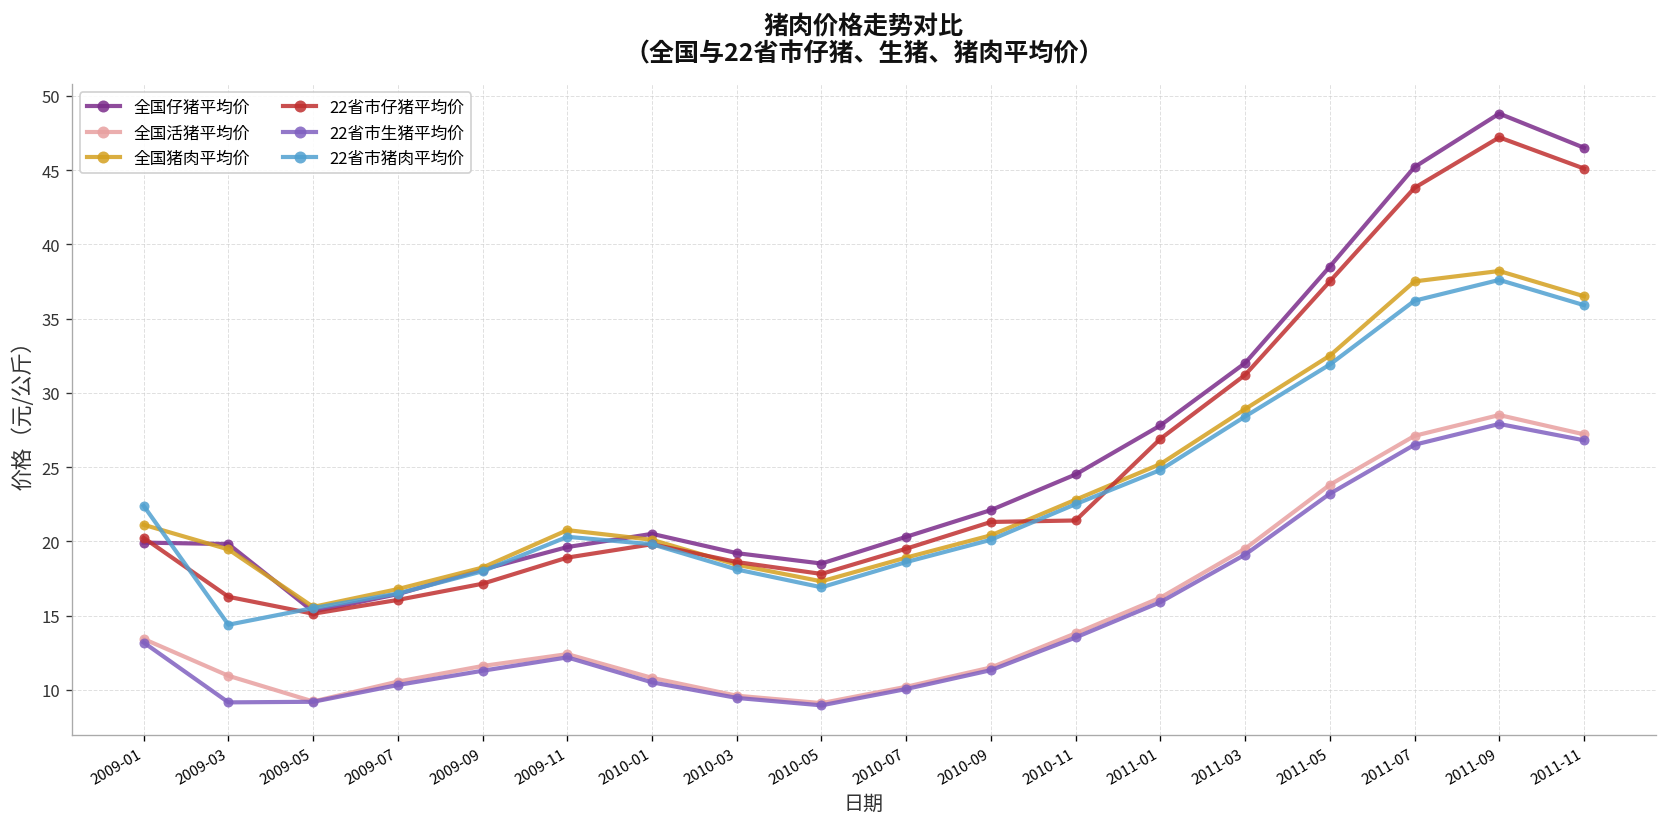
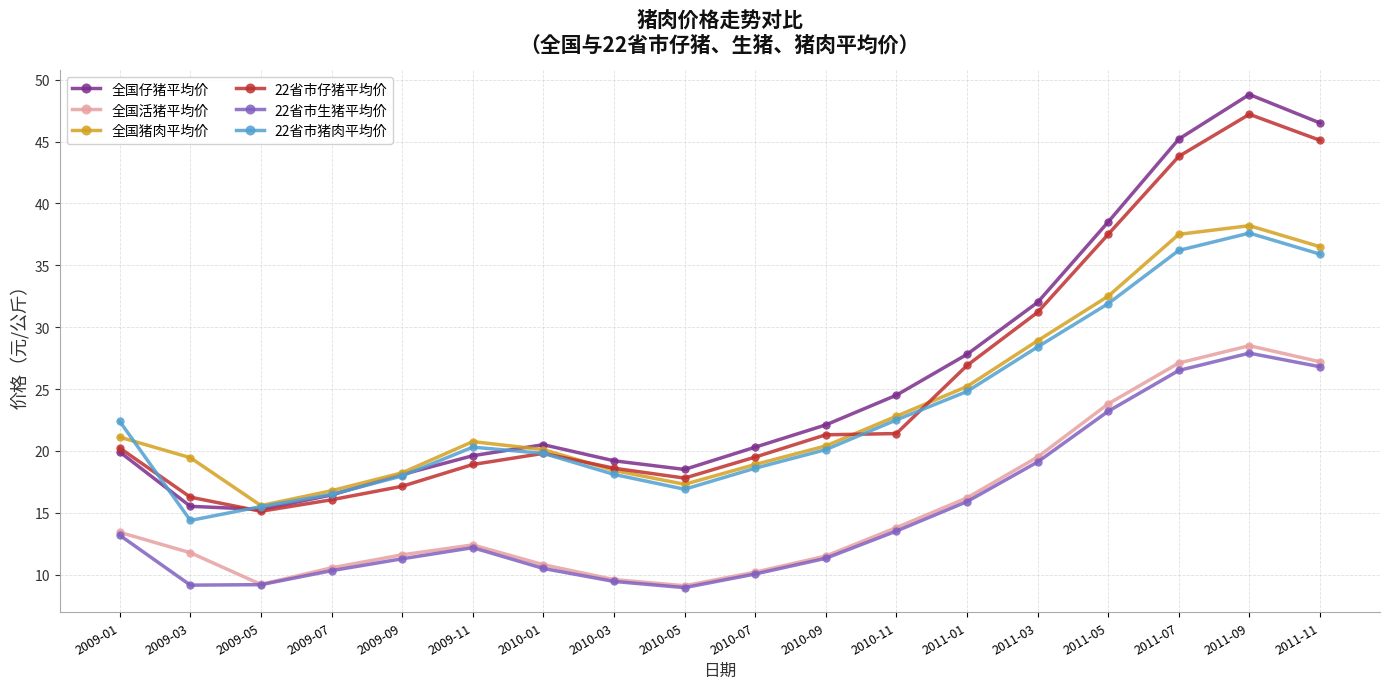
  {
    "全国仔猪平均价": {
      "2009-01": 19.9,
-     "2009-03": 19.8,
+     "2009-03": 15.5,
      "2009-11": 19.6,
      "2010-01": 20.5,
      "2010-03": 19.2,
      "2010-05": 18.5,
      "2010-07": 20.3,
      "2010-09": 22.1,
      "2010-11": 24.5,
      "2011-01": 27.8,
      "2011-03": 32.0,
      "2011-05": 38.5,
      "2011-07": 45.2,
      "2011-09": 48.8,
      "2011-11": 46.5
    },
    "全国活猪平均价": {
      "2009-01": 13.4,
-     "2009-03": 10.9,
+     "2009-03": 11.8,
      "2009-07": 10.6,
      "2009-09": 11.6,
      "2009-11": 12.4,
      "2010-01": 10.8,
      "2010-11": 13.8,
      "2011-01": 16.2,
      "2011-03": 19.5,
      "2011-05": 23.8,
      "2011-07": 27.1,
      "2011-09": 28.5,
      "2011-11": 27.2
    },
    "全国猪肉平均价": {
      "2009-01": 21.1,
      "2009-03": 19.5,
      "2009-07": 16.8,
      "2009-11": 20.8,
      "2010-01": 20.1,
      "2010-05": 17.3,
      "2010-07": 18.9,
      "2010-09": 20.4,
      "2010-11": 22.8,
      "2011-01": 25.2,
      "2011-03": 28.9,
      "2011-05": 32.5,
      "2011-07": 37.5,
      "2011-09": 38.2,
      "2011-11": 36.5
    },
    "22省市仔猪平均价": {
      "2009-01": 20.2,
      "2009-03": 16.3,
      "2009-07": 16.1,
      "2009-09": 17.1,
      "2009-11": 18.9,
      "2010-05": 17.8,
      "2010-07": 19.5,
      "2010-09": 21.3,
      "2010-11": 21.4,
      "2011-01": 26.9,
      "2011-03": 31.2,
      "2011-05": 37.5,
      "2011-07": 43.8,
      "2011-09": 47.2,
      "2011-11": 45.1
    },
    "22省市生猪平均价": {
      "2009-01": 13.2,
      "2009-03": 9.2,
      "2009-07": 10.3,
      "2009-09": 11.3,
      "2009-11": 12.2,
      "2010-01": 10.5,
      "2010-11": 13.5,
      "2011-01": 15.9,
      "2011-03": 19.1,
      "2011-05": 23.2,
      "2011-07": 26.5,
      "2011-09": 27.9,
      "2011-11": 26.8
    },
    "22省市猪肉平均价": {
      "2009-01": 22.4,
      "2009-03": 14.4,
      "2009-11": 20.3,
      "2010-03": 18.1,
      "2010-05": 16.9,
      "2010-07": 18.6,
      "2010-09": 20.1,
      "2010-11": 22.5,
      "2011-01": 24.8,
      "2011-03": 28.4,
      "2011-05": 31.9,
      "2011-07": 36.2,
      "2011-09": 37.6,
      "2011-11": 35.9
    }
  }
